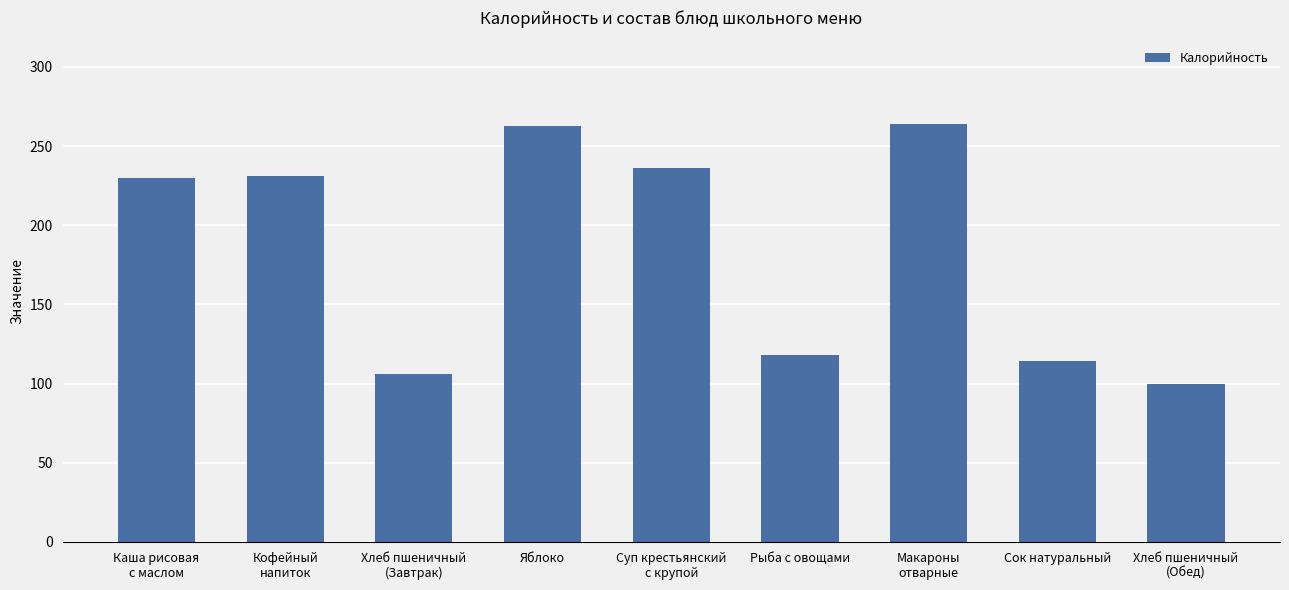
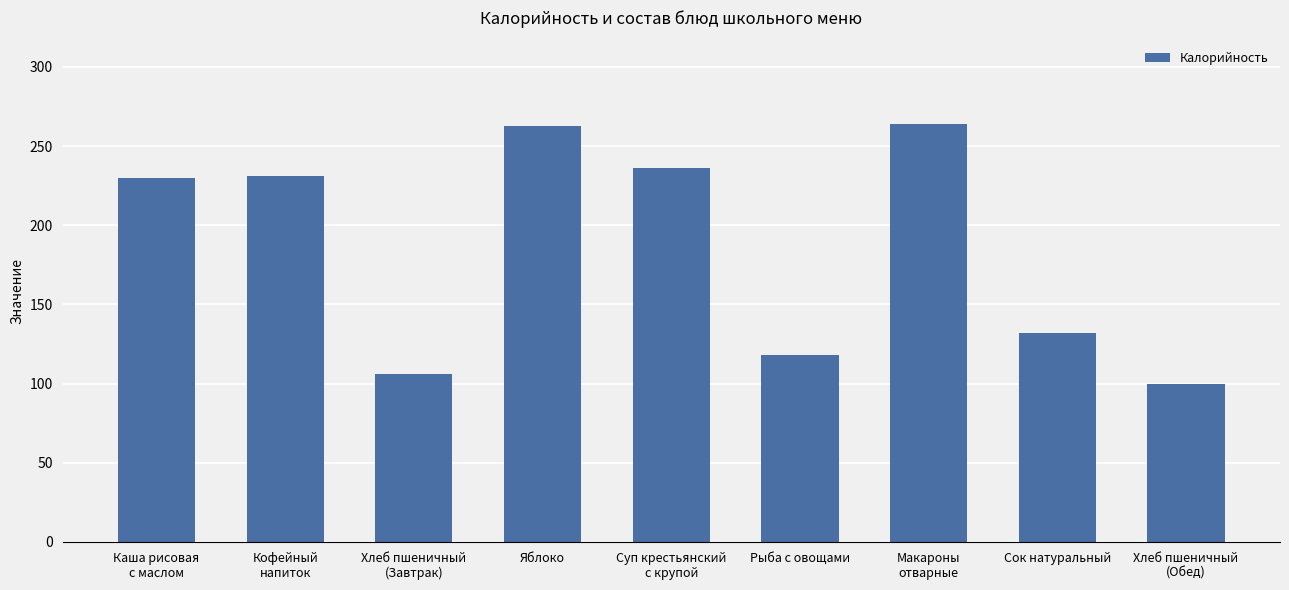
  {
    "Каша рисовая с маслом": 230,
    "Кофейный напиток": 231,
    "Хлеб пшеничный (Завтрак)": 106,
    "Яблоко": 263,
    "Суп крестьянский с крупой": 236,
    "Рыба с овощами": 118,
    "Макароны отварные": 264,
-   "Сок натуральный": 114,
+   "Сок натуральный": 132,
    "Хлеб пшеничный (Обед)": 100
  }
